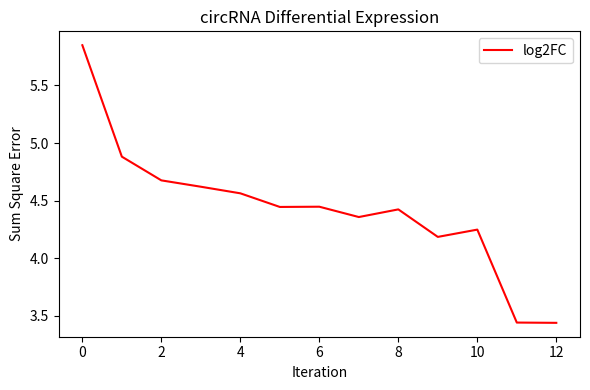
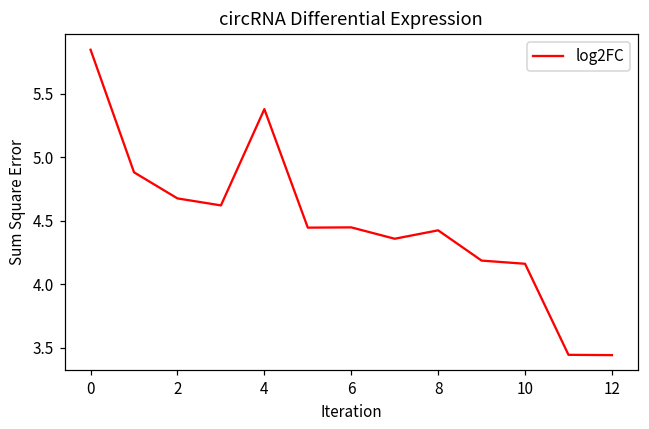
  {
    "0": 5.85,
    "2": 4.68,
-   "4": 4.56,
+   "4": 5.38,
    "6": 4.45,
    "8": 4.42,
-   "10": 4.25,
+   "10": 4.16,
    "12": 3.44
  }
